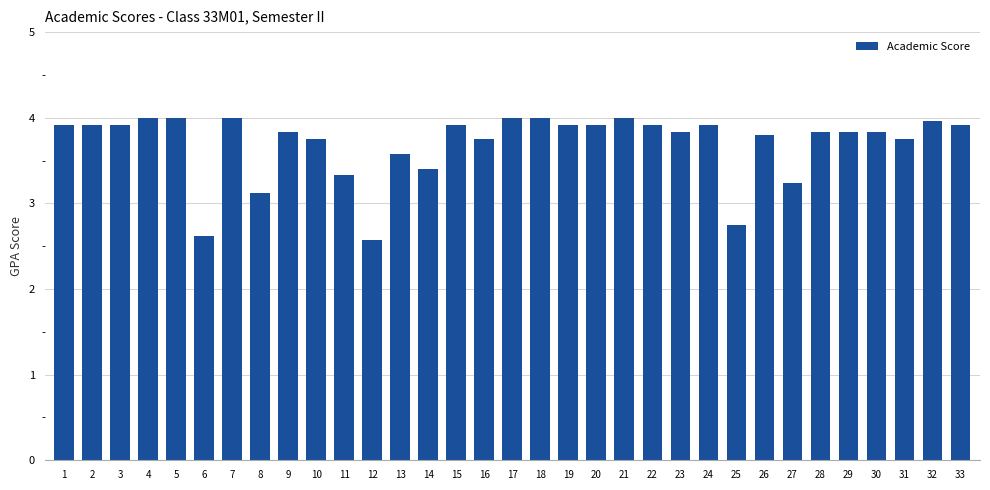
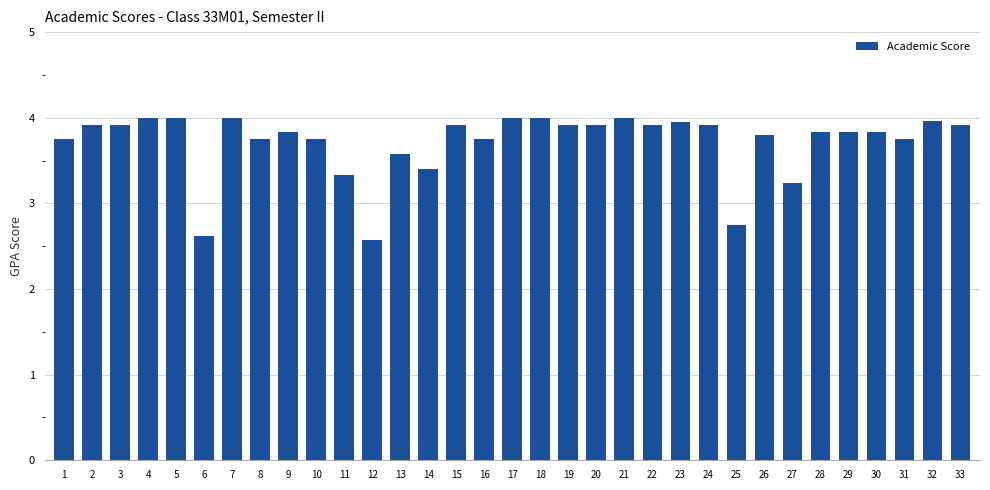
  {
-   "1": 3.9,
+   "1": 3.8,
    "2": 3.9,
    "3": 3.9,
    "4": 4.0,
    "5": 4.0,
    "6": 2.6,
    "7": 4.0,
-   "8": 3.1,
+   "8": 3.8,
    "9": 3.8,
    "10": 3.8,
    "11": 3.3,
    "12": 2.6,
    "13": 3.6,
    "14": 3.4,
    "15": 3.9,
    "16": 3.8,
    "17": 4.0,
    "18": 4.0,
    "19": 3.9,
    "20": 3.9,
    "21": 4.0,
    "22": 3.9,
-   "23": 3.8,
+   "23": 4.0,
    "24": 3.9,
    "25": 2.8,
    "26": 3.8,
    "27": 3.2,
    "28": 3.8,
    "29": 3.8,
    "30": 3.8,
    "31": 3.8,
    "32": 4.0,
    "33": 3.9
  }
